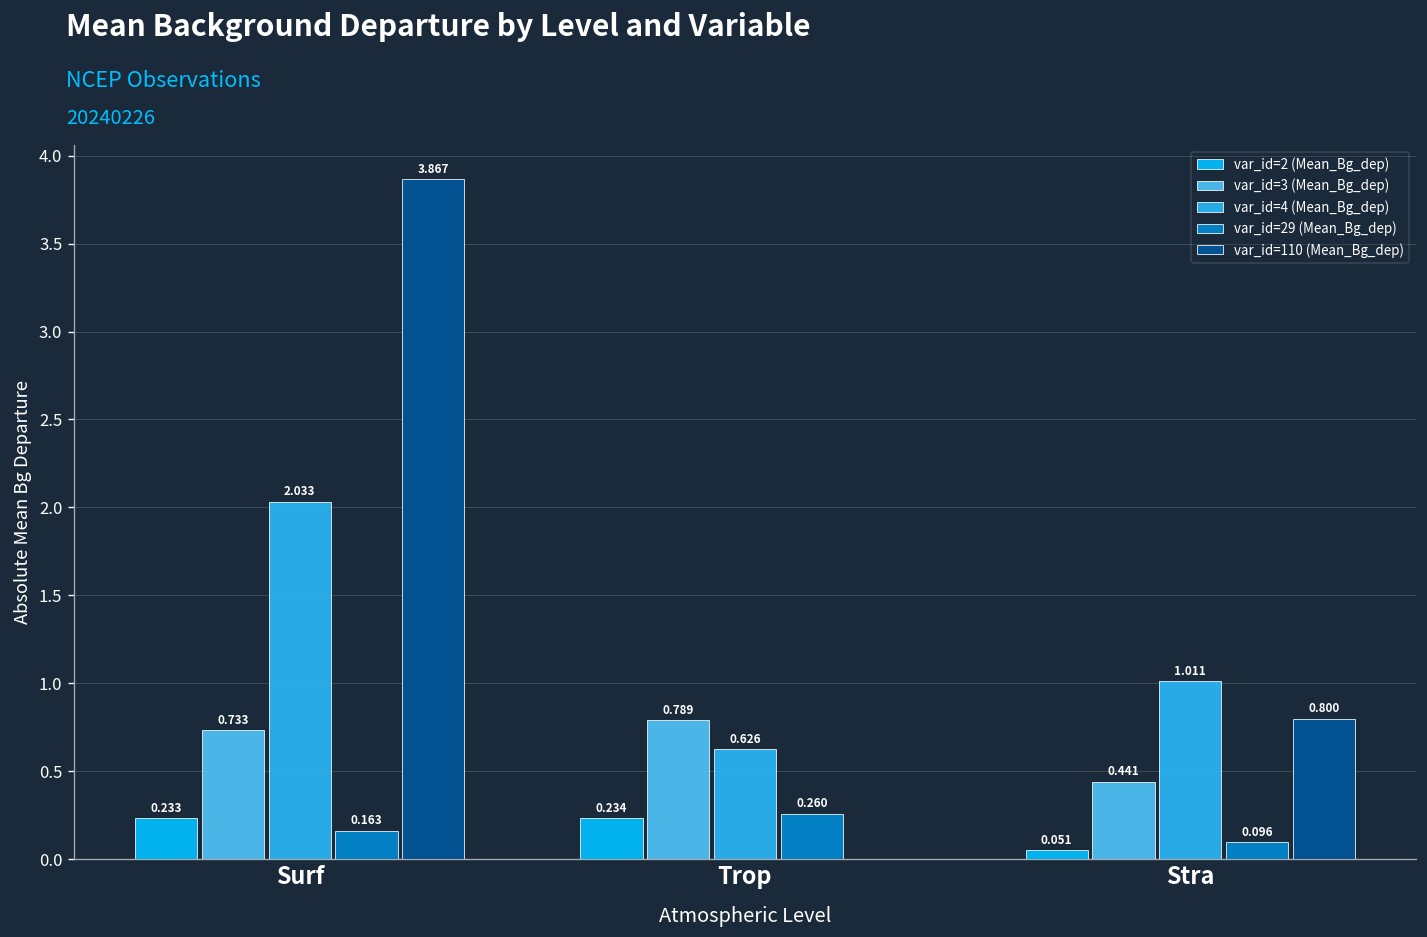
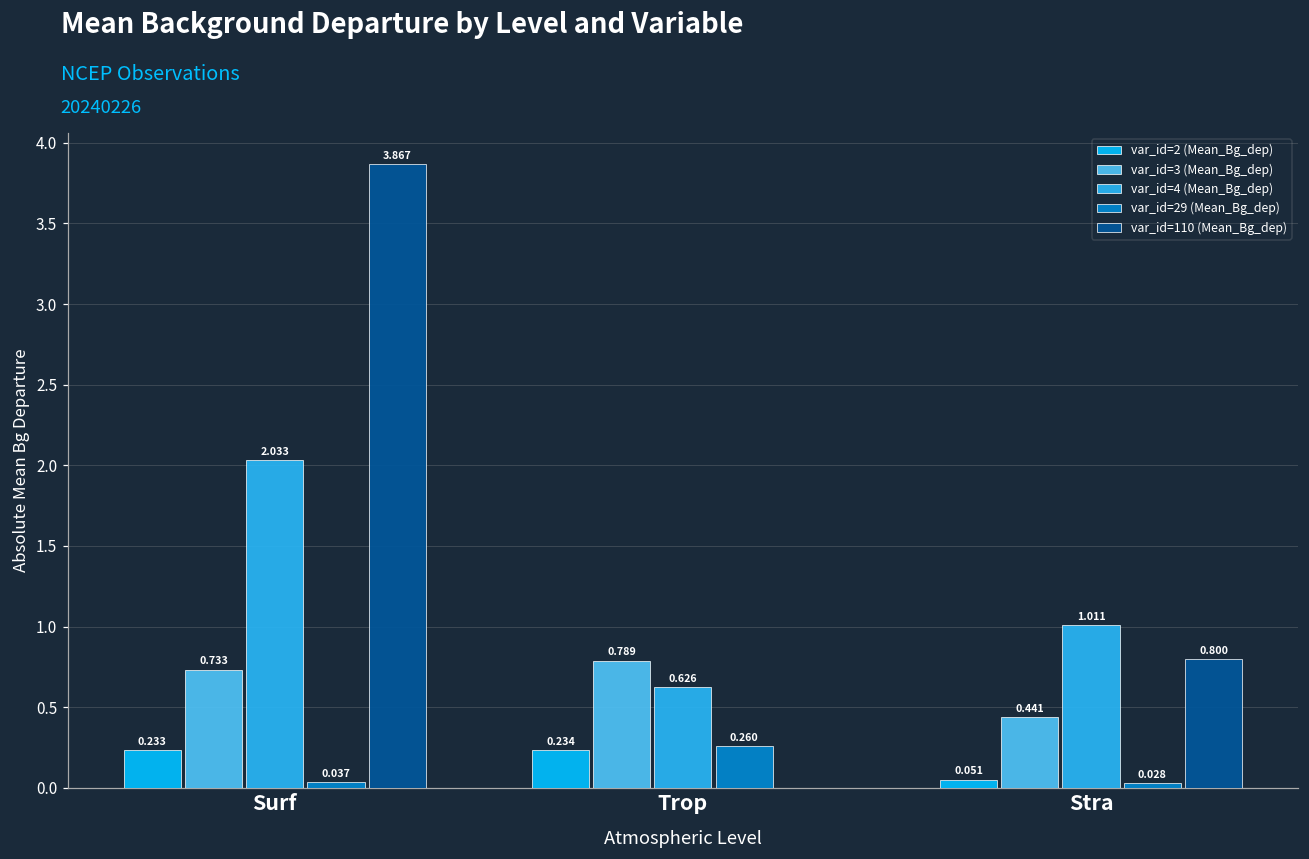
  {
    "var_id=29 (Mean_Bg_dep)": {
-     "Surf": 0.163,
+     "Surf": 0.037,
      "Trop": 0.260,
-     "Stra": 0.096
+     "Stra": 0.028
    },
    "var_id=110 (Mean_Bg_dep)": {
      "Surf": 3.867,
      "Stra": 0.800
    }
  }
